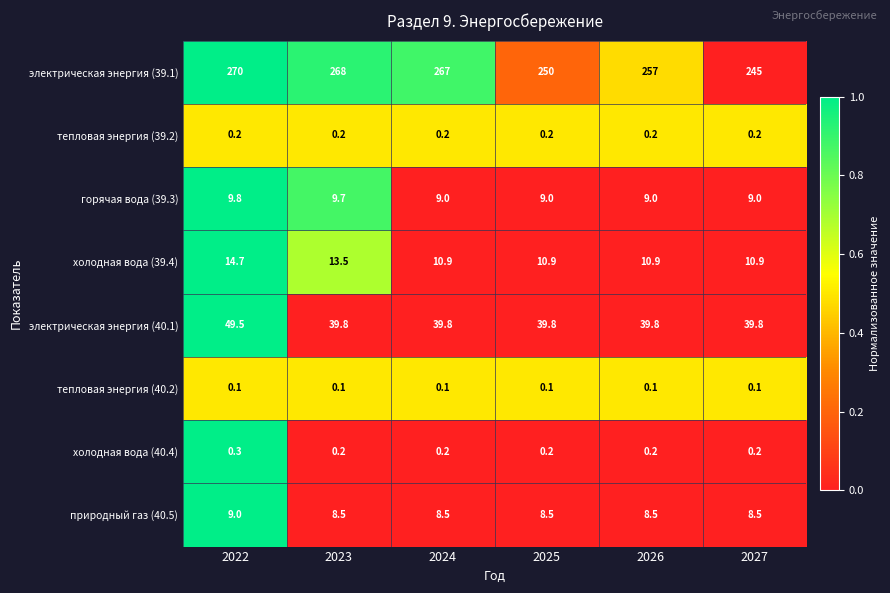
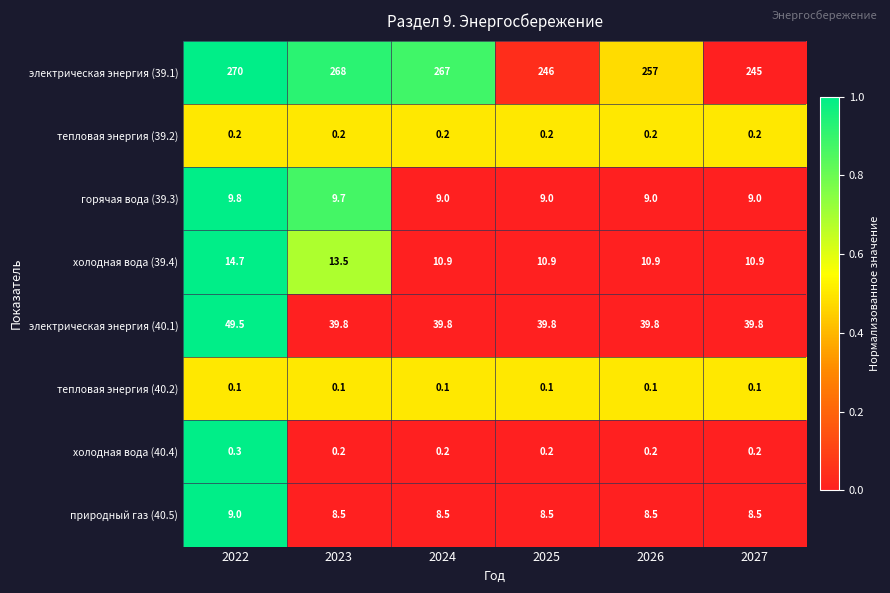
  {
    "электрическая энергия (39.1)": {
      "2022": 270,
      "2023": 268,
      "2024": 267,
-     "2025": 250,
+     "2025": 246,
      "2026": 257,
      "2027": 245
    },
    "тепловая энергия (39.2)": {
      "2022": 0.2,
      "2023": 0.2,
      "2024": 0.2,
      "2025": 0.2,
      "2026": 0.2,
      "2027": 0.2
    },
    "горячая вода (39.3)": {
      "2022": 9.8,
      "2023": 9.7,
      "2024": 9.0,
      "2025": 9.0,
      "2026": 9.0,
      "2027": 9.0
    },
    "холодная вода (39.4)": {
      "2022": 14.7,
      "2023": 13.5,
      "2024": 10.9,
      "2025": 10.9,
      "2026": 10.9,
      "2027": 10.9
    },
    "электрическая энергия (40.1)": {
      "2022": 49.5,
      "2023": 39.8,
      "2024": 39.8,
      "2025": 39.8,
      "2026": 39.8,
      "2027": 39.8
    },
    "тепловая энергия (40.2)": {
      "2022": 0.1,
      "2023": 0.1,
      "2024": 0.1,
      "2025": 0.1,
      "2026": 0.1,
      "2027": 0.1
    },
    "холодная вода (40.4)": {
      "2022": 0.3,
      "2023": 0.2,
      "2024": 0.2,
      "2025": 0.2,
      "2026": 0.2,
      "2027": 0.2
    },
    "природный газ (40.5)": {
      "2022": 9.0,
      "2023": 8.5,
      "2024": 8.5,
      "2025": 8.5,
      "2026": 8.5,
      "2027": 8.5
    }
  }
